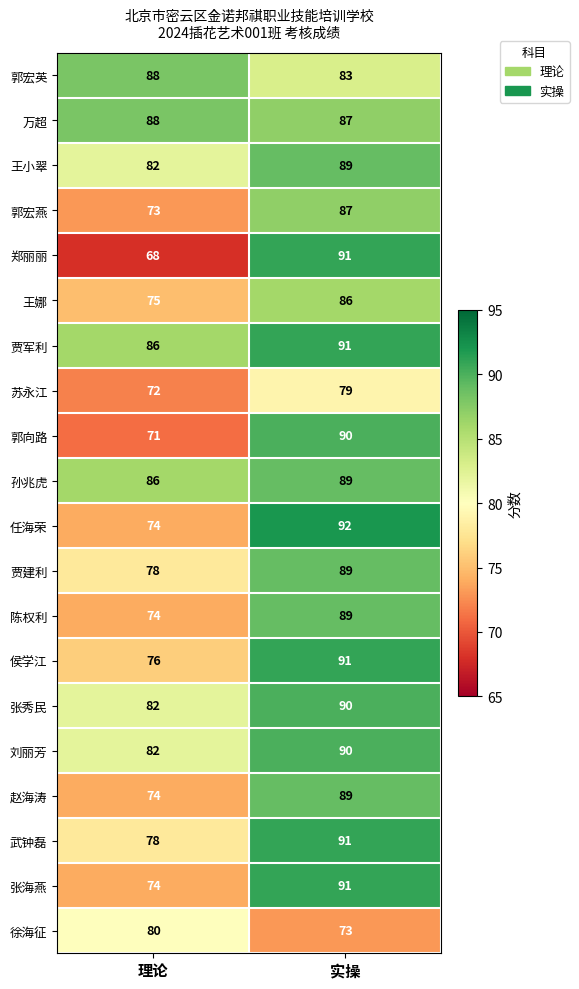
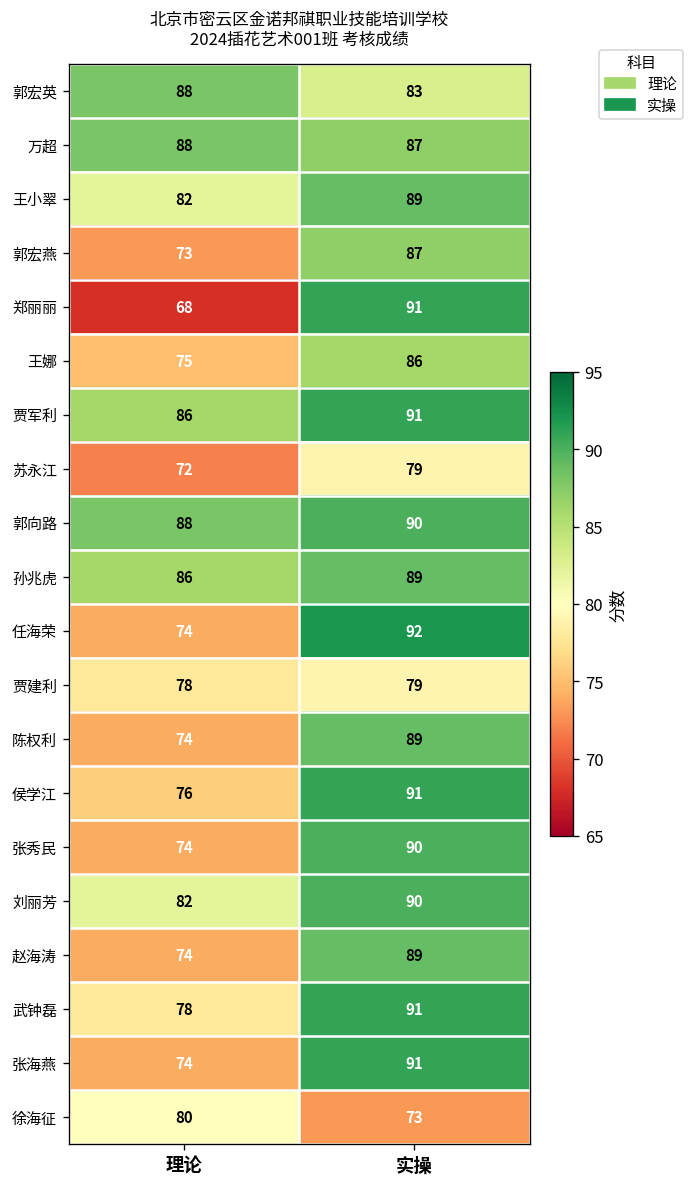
  {
    "郭宏英": {
      "理论": 88,
      "实操": 83
    },
    "万超": {
      "理论": 88,
      "实操": 87
    },
    "王小翠": {
      "理论": 82,
      "实操": 89
    },
    "郭宏燕": {
      "理论": 73,
      "实操": 87
    },
    "郑丽丽": {
      "理论": 68,
      "实操": 91
    },
    "王娜": {
      "理论": 75,
      "实操": 86
    },
    "贾军利": {
      "理论": 86,
      "实操": 91
    },
    "苏永江": {
      "理论": 72,
      "实操": 79
    },
    "郭向路": {
-     "理论": 71,
+     "理论": 88,
      "实操": 90
    },
    "孙兆虎": {
      "理论": 86,
      "实操": 89
    },
    "任海荣": {
      "理论": 74,
      "实操": 92
    },
    "贾建利": {
      "理论": 78,
-     "实操": 89
+     "实操": 79
    },
    "陈权利": {
      "理论": 74,
      "实操": 89
    },
    "侯学江": {
      "理论": 76,
      "实操": 91
    },
    "张秀民": {
-     "理论": 82,
+     "理论": 74,
      "实操": 90
    },
    "刘丽芳": {
      "理论": 82,
      "实操": 90
    },
    "赵海涛": {
      "理论": 74,
      "实操": 89
    },
    "武钟磊": {
      "理论": 78,
      "实操": 91
    },
    "张海燕": {
      "理论": 74,
      "实操": 91
    },
    "徐海征": {
      "理论": 80,
      "实操": 73
    }
  }
